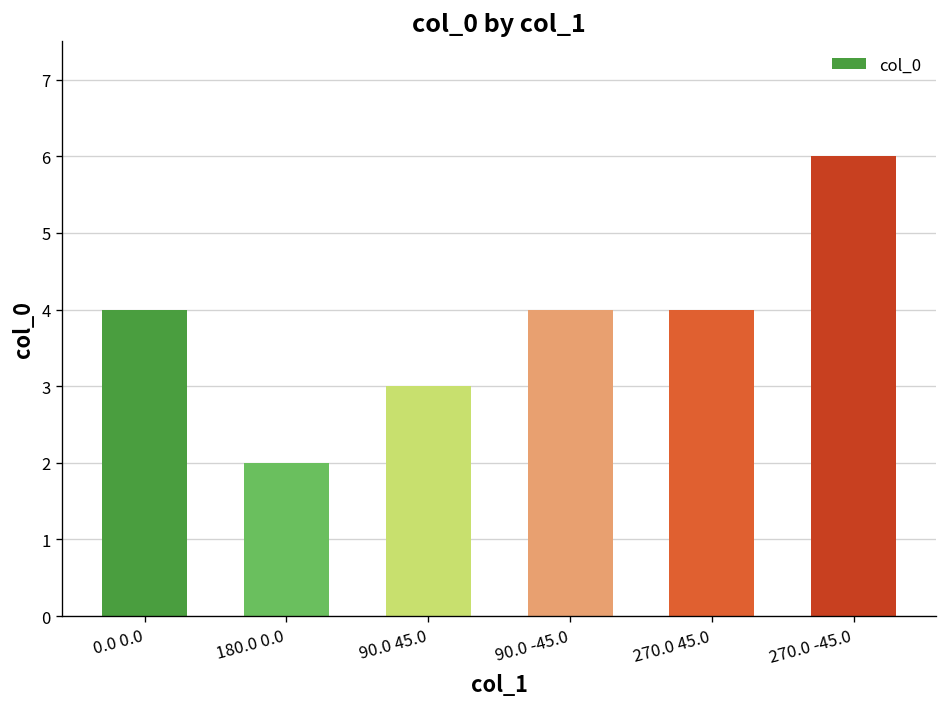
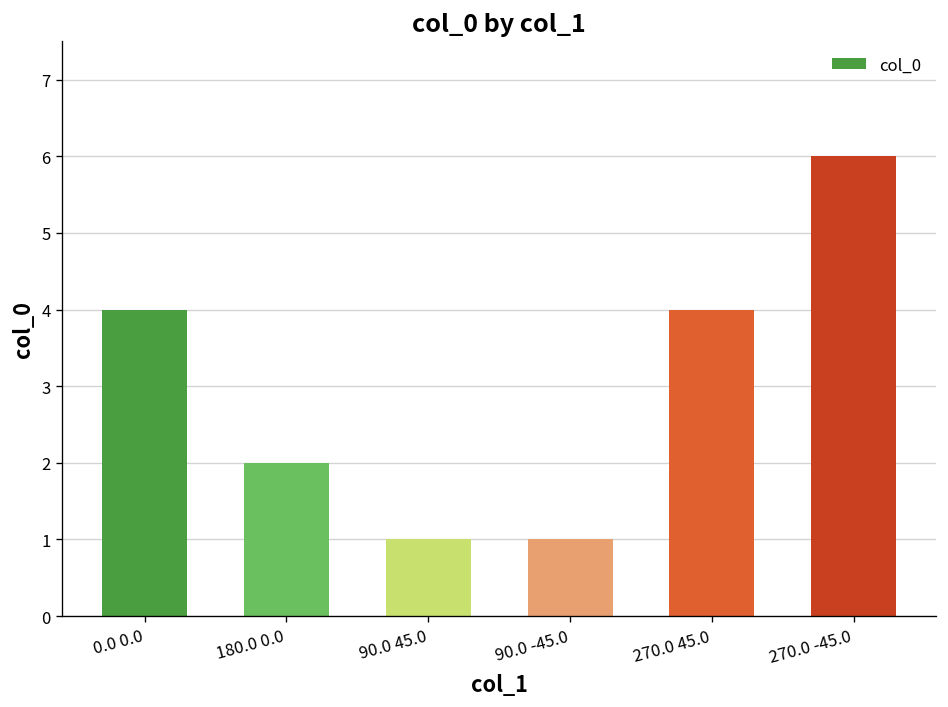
  {
    "0.0 0.0": 4,
    "180.0 0.0": 2,
-   "90.0 45.0": 3,
-   "90.0 -45.0": 4,
+   "90.0 45.0": 1,
+   "90.0 -45.0": 1,
    "270.0 45.0": 4,
    "270.0 -45.0": 6
  }
